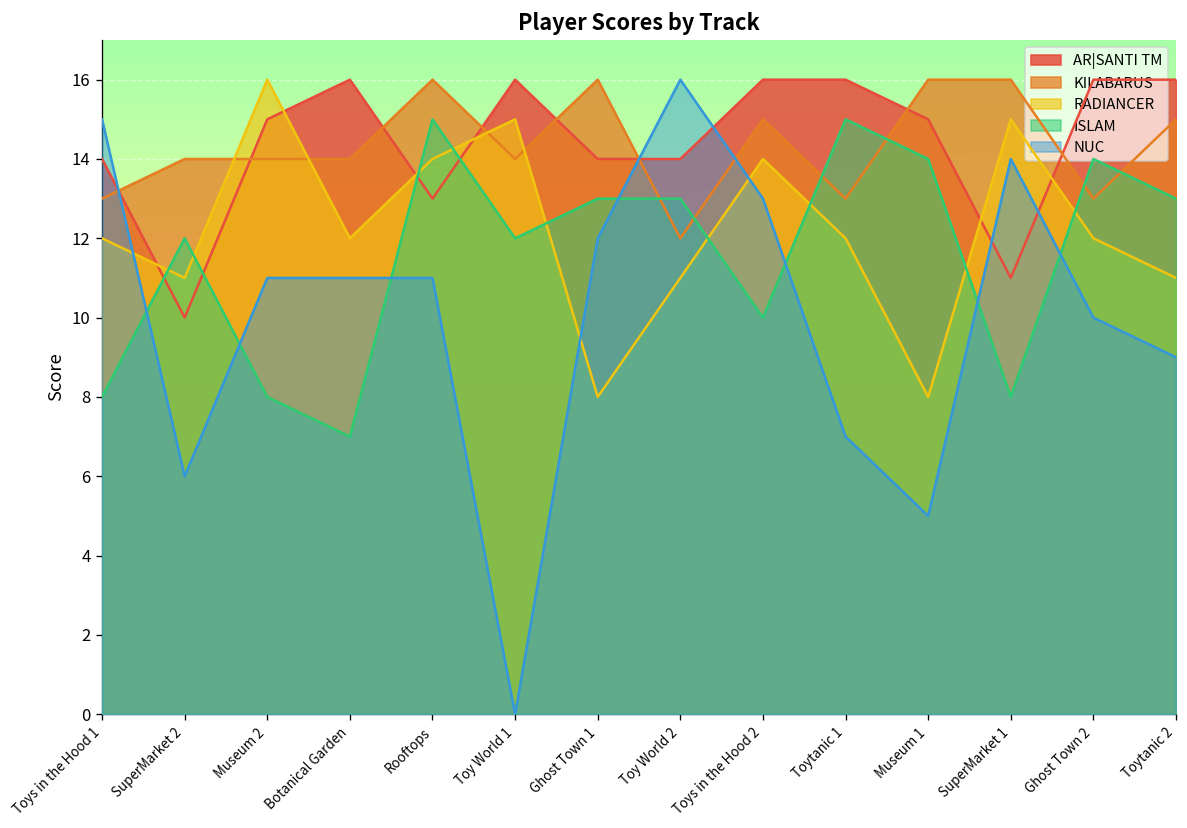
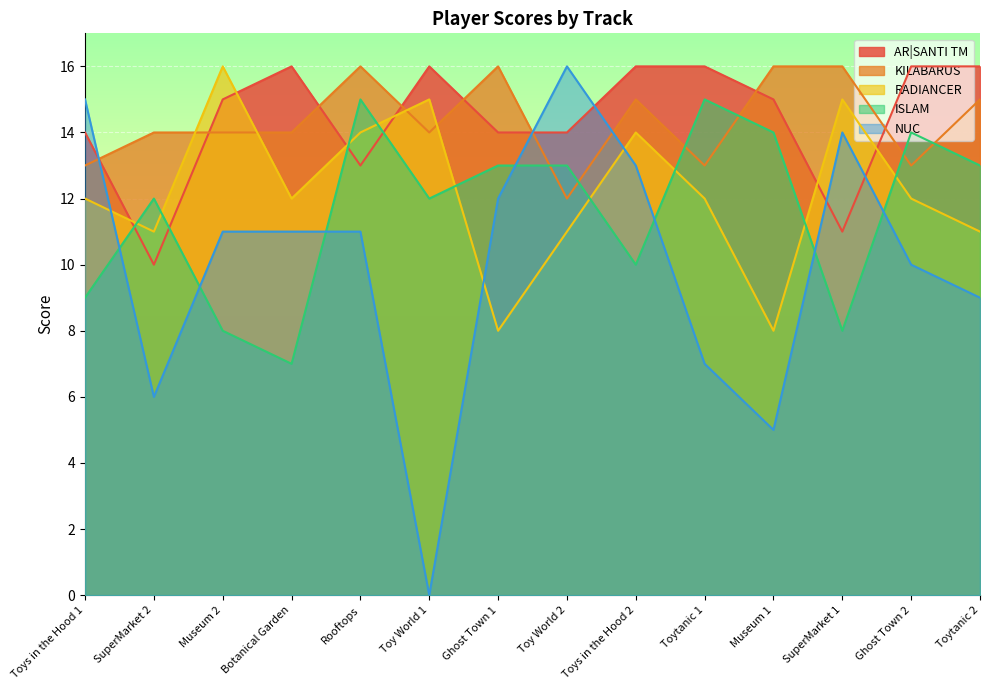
  {
    "RADIANCER": {
      "Toys in the Hood 1": 12,
      "SuperMarket 2": 11,
      "Museum 2": 16,
      "Botanical Garden": 12,
      "Rooftops": 14,
      "Toy World 1": 15,
      "Ghost Town 1": 8,
      "Toy World 2": 11,
      "Toys in the Hood 2": 14,
      "Toytanic 1": 12,
      "Museum 1": 8,
      "SuperMarket 1": 15,
      "Ghost Town 2": 12,
      "Toytanic 2": 11
    },
    "ISLAM": {
-     "Toys in the Hood 1": 8,
+     "Toys in the Hood 1": 9,
      "SuperMarket 2": 12,
      "Museum 2": 8,
      "Botanical Garden": 7,
      "Rooftops": 15,
      "Toy World 1": 12,
      "Ghost Town 1": 13,
      "Toy World 2": 13,
      "Toys in the Hood 2": 10,
      "Toytanic 1": 15,
      "Museum 1": 14,
      "SuperMarket 1": 8,
      "Toytanic 2": 13
    },
    "NUC": {
      "Toys in the Hood 1": 15,
      "SuperMarket 2": 6,
      "Museum 2": 11,
      "Botanical Garden": 11,
      "Rooftops": 11,
      "Toy World 1": 0,
      "Ghost Town 1": 12,
      "Toy World 2": 16,
      "Toys in the Hood 2": 13,
      "Toytanic 1": 7,
      "Museum 1": 5,
      "SuperMarket 1": 14,
      "Ghost Town 2": 10,
      "Toytanic 2": 9
    }
  }
